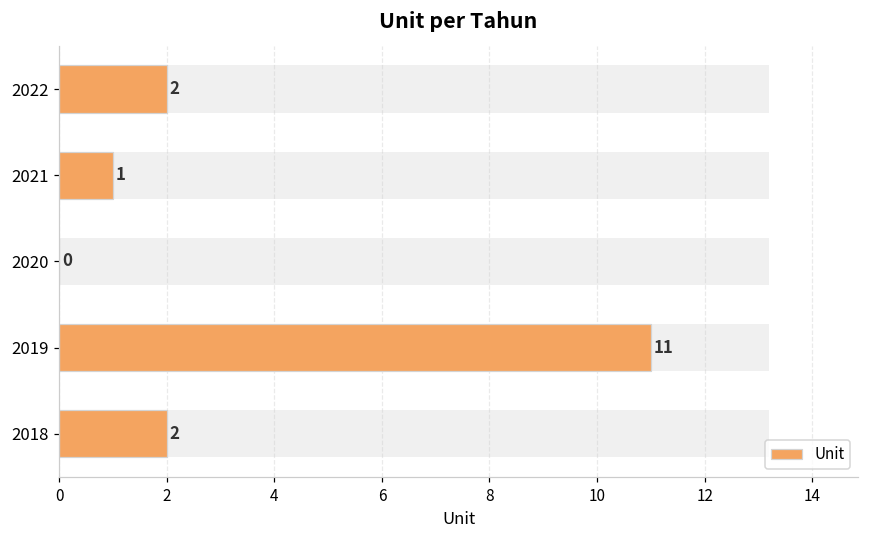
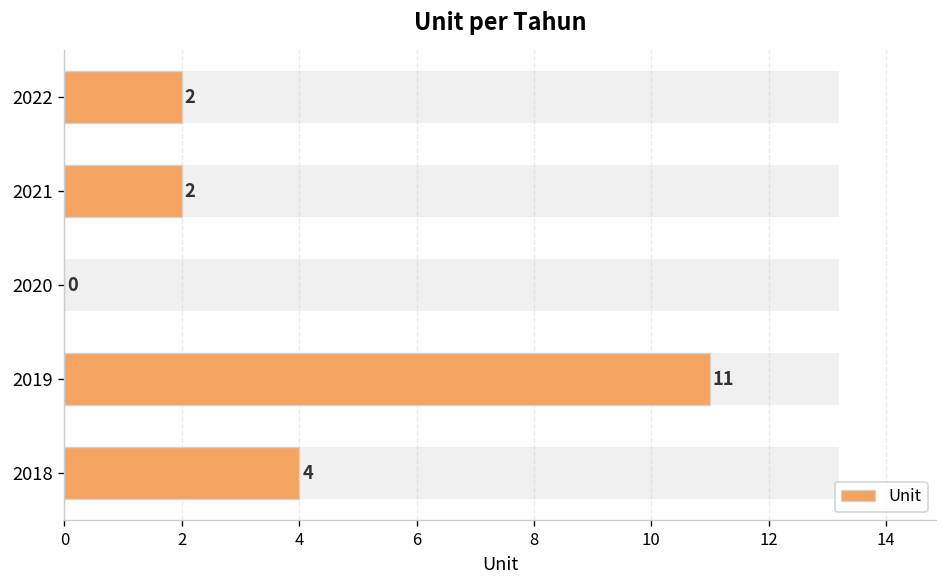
  {
    "Unit": {
-     "2021": 1,
+     "2021": 2,
      "2020": 0,
-     "2018": 2
+     "2018": 4
    }
  }
